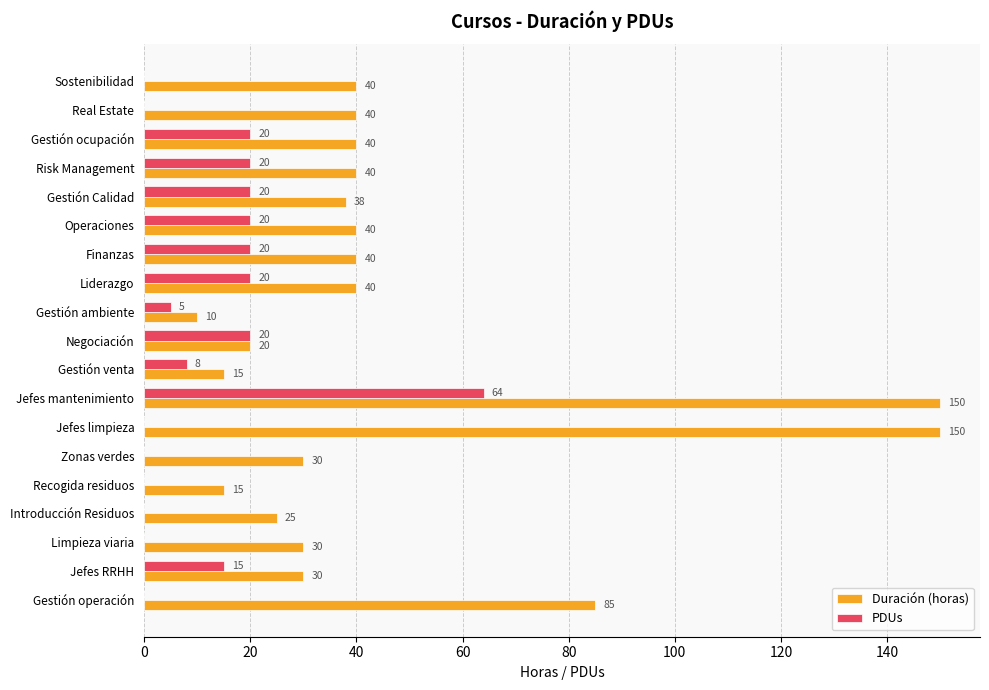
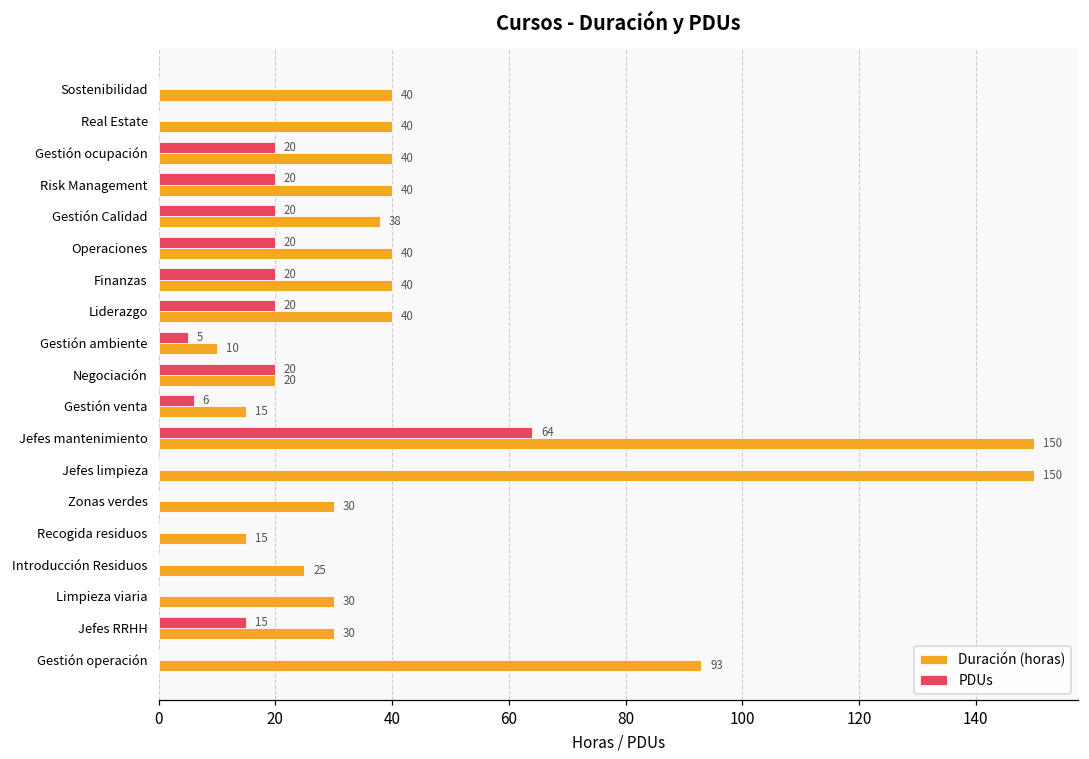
  {
    "Duración (horas)": {
      "Sostenibilidad": 40,
      "Real Estate": 40,
      "Gestión ocupación": 40,
      "Risk Management": 40,
      "Gestión Calidad": 38,
      "Operaciones": 40,
      "Finanzas": 40,
      "Liderazgo": 40,
      "Gestión ambiente": 10,
      "Negociación": 20,
      "Gestión venta": 15,
      "Jefes mantenimiento": 150,
      "Jefes limpieza": 150,
      "Zonas verdes": 30,
      "Recogida residuos": 15,
      "Introducción Residuos": 25,
      "Limpieza viaria": 30,
      "Jefes RRHH": 30,
-     "Gestión operación": 85
+     "Gestión operación": 93
    },
    "PDUs": {
      "Gestión ocupación": 20,
      "Risk Management": 20,
      "Gestión Calidad": 20,
      "Operaciones": 20,
      "Finanzas": 20,
      "Liderazgo": 20,
      "Gestión ambiente": 5,
      "Negociación": 20,
-     "Gestión venta": 8,
+     "Gestión venta": 6,
      "Jefes mantenimiento": 64,
      "Jefes RRHH": 15
    }
  }
